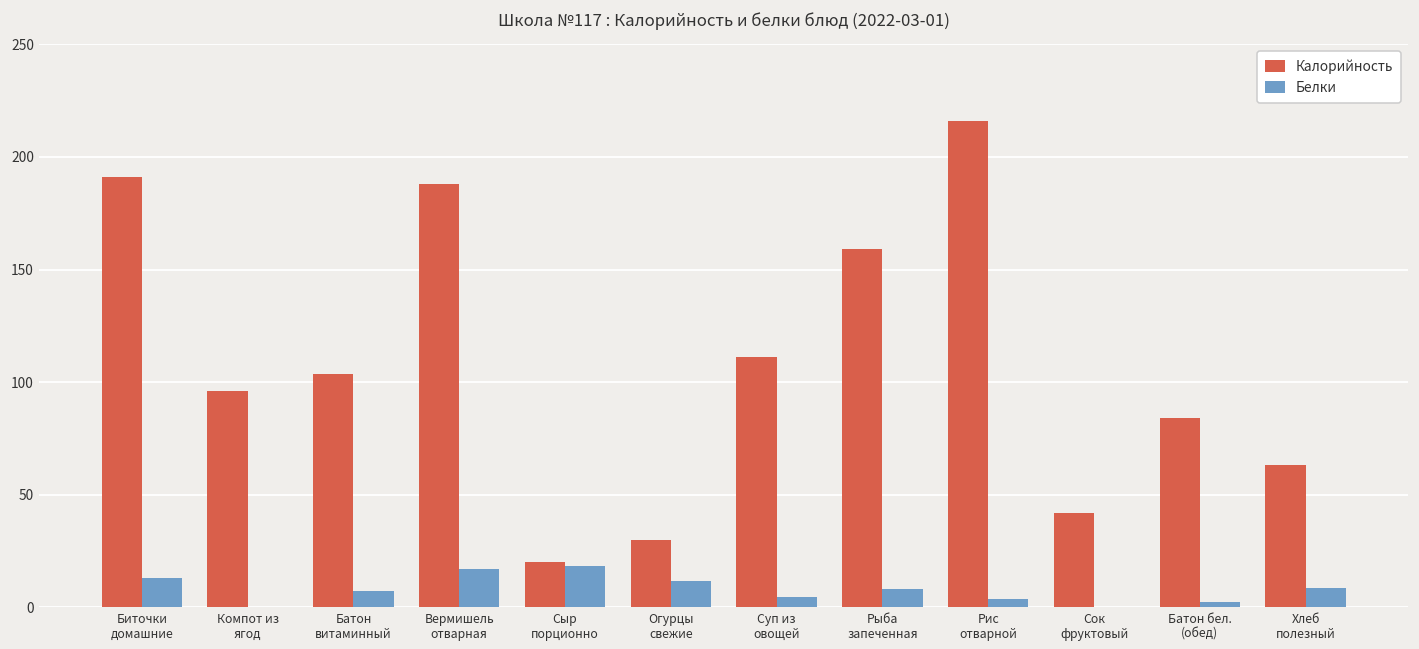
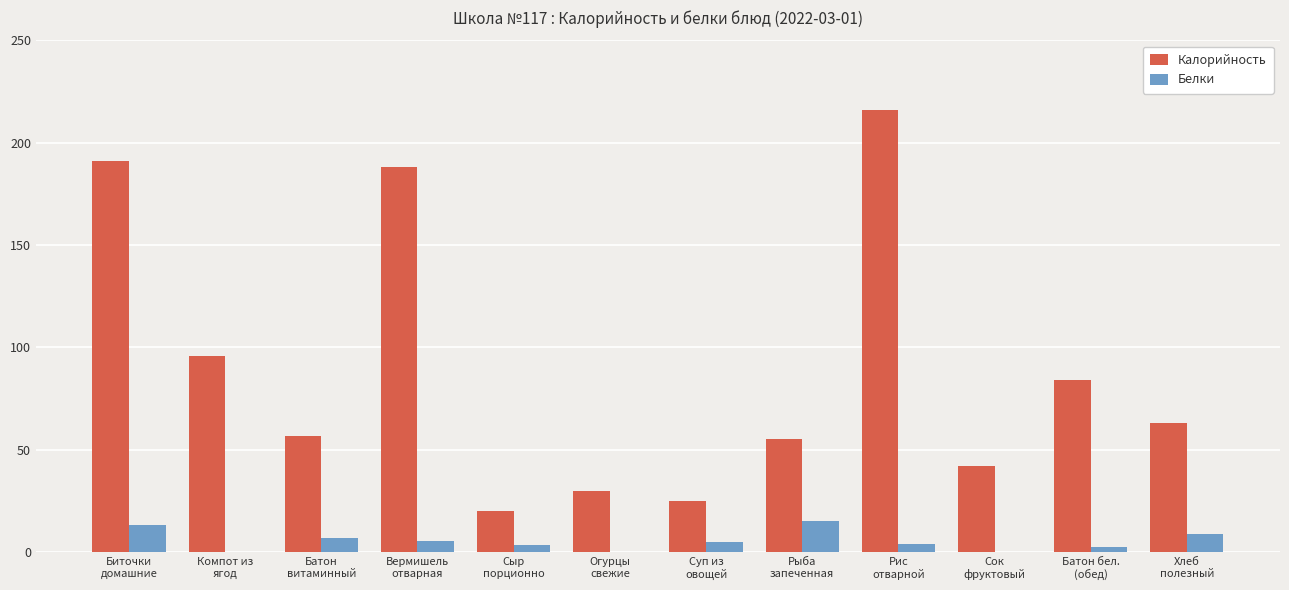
  {
    "Калорийность": {
      "Биточки домашние": 191,
      "Компот из ягод": 96,
-     "Батон витаминный": 104,
+     "Батон витаминный": 57,
      "Вермишель отварная": 188,
      "Сыр порционно": 20,
      "Огурцы свежие": 30,
-     "Суп из овощей": 111,
-     "Рыба запеченная": 159,
+     "Суп из овощей": 25,
+     "Рыба запеченная": 55,
      "Рис отварной": 216,
      "Сок фруктовый": 42,
      "Батон бел. (обед)": 84,
      "Хлеб полезный": 63
    },
    "Белки": {
      "Биточки домашние": 13,
      "Батон витаминный": 7,
-     "Вермишель отварная": 17,
-     "Сыр порционно": 18,
-     "Огурцы свежие": 12,
+     "Вермишель отварная": 6,
+     "Сыр порционно": 4,
+     "Огурцы свежие": 0,
      "Суп из овощей": 5,
-     "Рыба запеченная": 8,
+     "Рыба запеченная": 15,
      "Рис отварной": 4,
      "Сок фруктовый": 0,
      "Батон бел. (обед)": 2,
      "Хлеб полезный": 9
    }
  }
